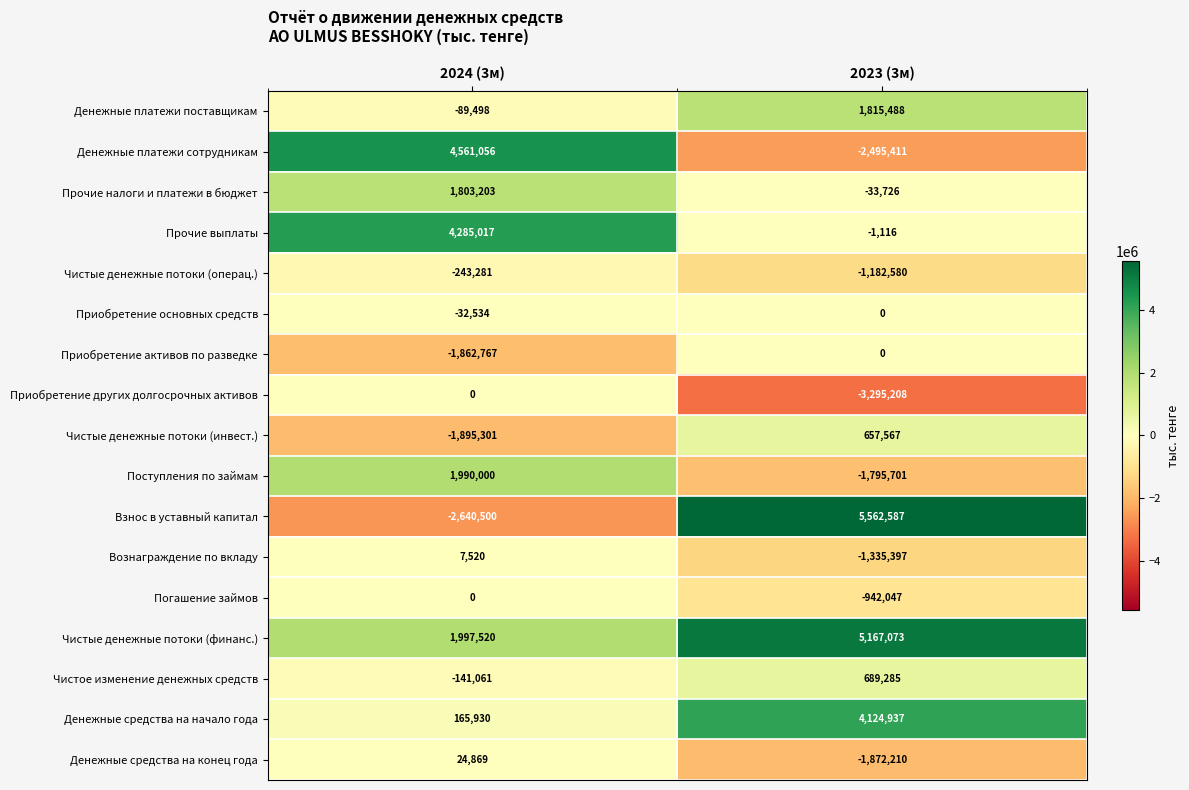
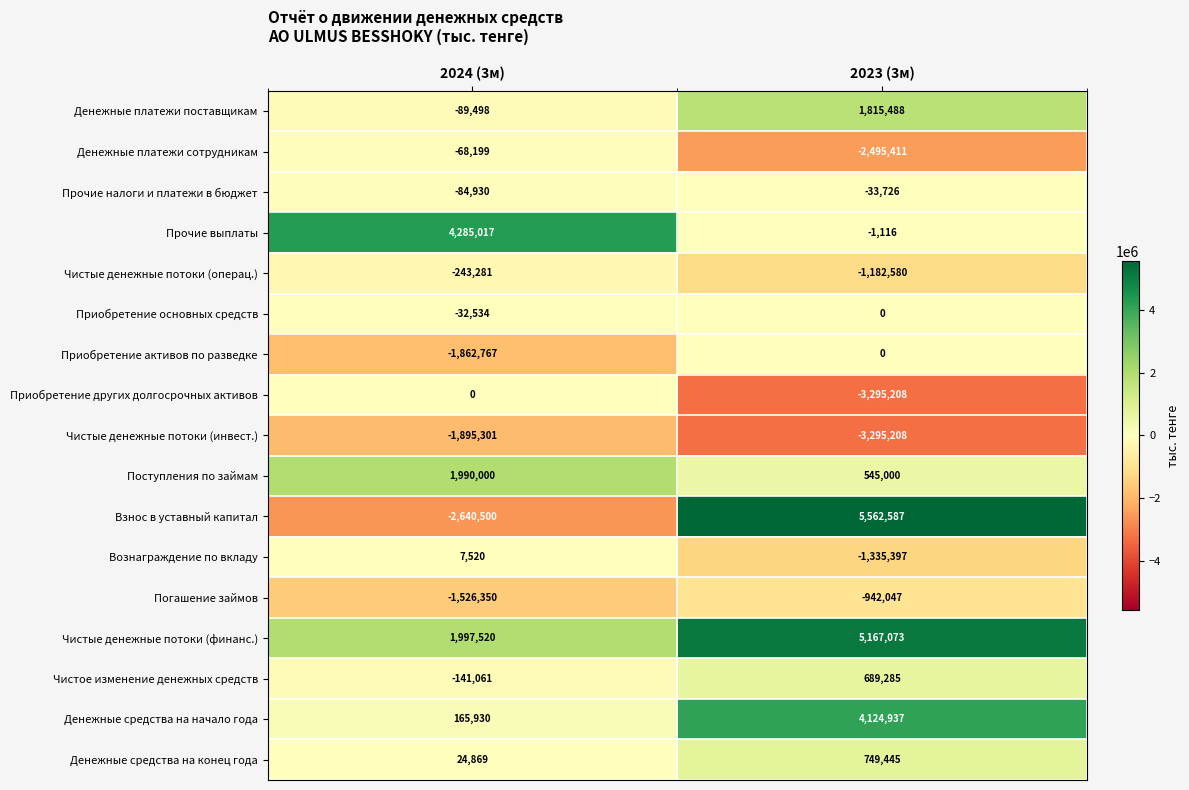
  {
    "Денежные платежи поставщикам": {
      "2024 (3м)": "-89,498",
      "2023 (3м)": "1,815,488"
    },
    "Денежные платежи сотрудникам": {
-     "2024 (3м)": "4,561,056",
+     "2024 (3м)": "-68,199",
      "2023 (3м)": "-2,495,411"
    },
    "Прочие налоги и платежи в бюджет": {
-     "2024 (3м)": "1,803,203",
+     "2024 (3м)": "-84,930",
      "2023 (3м)": "-33,726"
    },
    "Прочие выплаты": {
      "2024 (3м)": "4,285,017",
      "2023 (3м)": "-1,116"
    },
    "Чистые денежные потоки (операц.)": {
      "2024 (3м)": "-243,281",
      "2023 (3м)": "-1,182,580"
    },
    "Приобретение основных средств": {
      "2024 (3м)": "-32,534",
      "2023 (3м)": "0"
    },
    "Приобретение активов по разведке": {
      "2024 (3м)": "-1,862,767",
      "2023 (3м)": "0"
    },
    "Приобретение других долгосрочных активов": {
      "2024 (3м)": "0",
      "2023 (3м)": "-3,295,208"
    },
    "Чистые денежные потоки (инвест.)": {
      "2024 (3м)": "-1,895,301",
-     "2023 (3м)": "657,567"
+     "2023 (3м)": "-3,295,208"
    },
    "Поступления по займам": {
      "2024 (3м)": "1,990,000",
-     "2023 (3м)": "-1,795,701"
+     "2023 (3м)": "545,000"
    },
    "Взнос в уставный капитал": {
      "2024 (3м)": "-2,640,500",
      "2023 (3м)": "5,562,587"
    },
    "Вознаграждение по вкладу": {
      "2024 (3м)": "7,520",
      "2023 (3м)": "-1,335,397"
    },
    "Погашение займов": {
-     "2024 (3м)": "0",
+     "2024 (3м)": "-1,526,350",
      "2023 (3м)": "-942,047"
    },
    "Чистые денежные потоки (финанс.)": {
      "2024 (3м)": "1,997,520",
      "2023 (3м)": "5,167,073"
    },
    "Чистое изменение денежных средств": {
      "2024 (3м)": "-141,061",
      "2023 (3м)": "689,285"
    },
    "Денежные средства на начало года": {
      "2024 (3м)": "165,930",
      "2023 (3м)": "4,124,937"
    },
    "Денежные средства на конец года": {
      "2024 (3м)": "24,869",
-     "2023 (3м)": "-1,872,210"
+     "2023 (3м)": "749,445"
    }
  }
